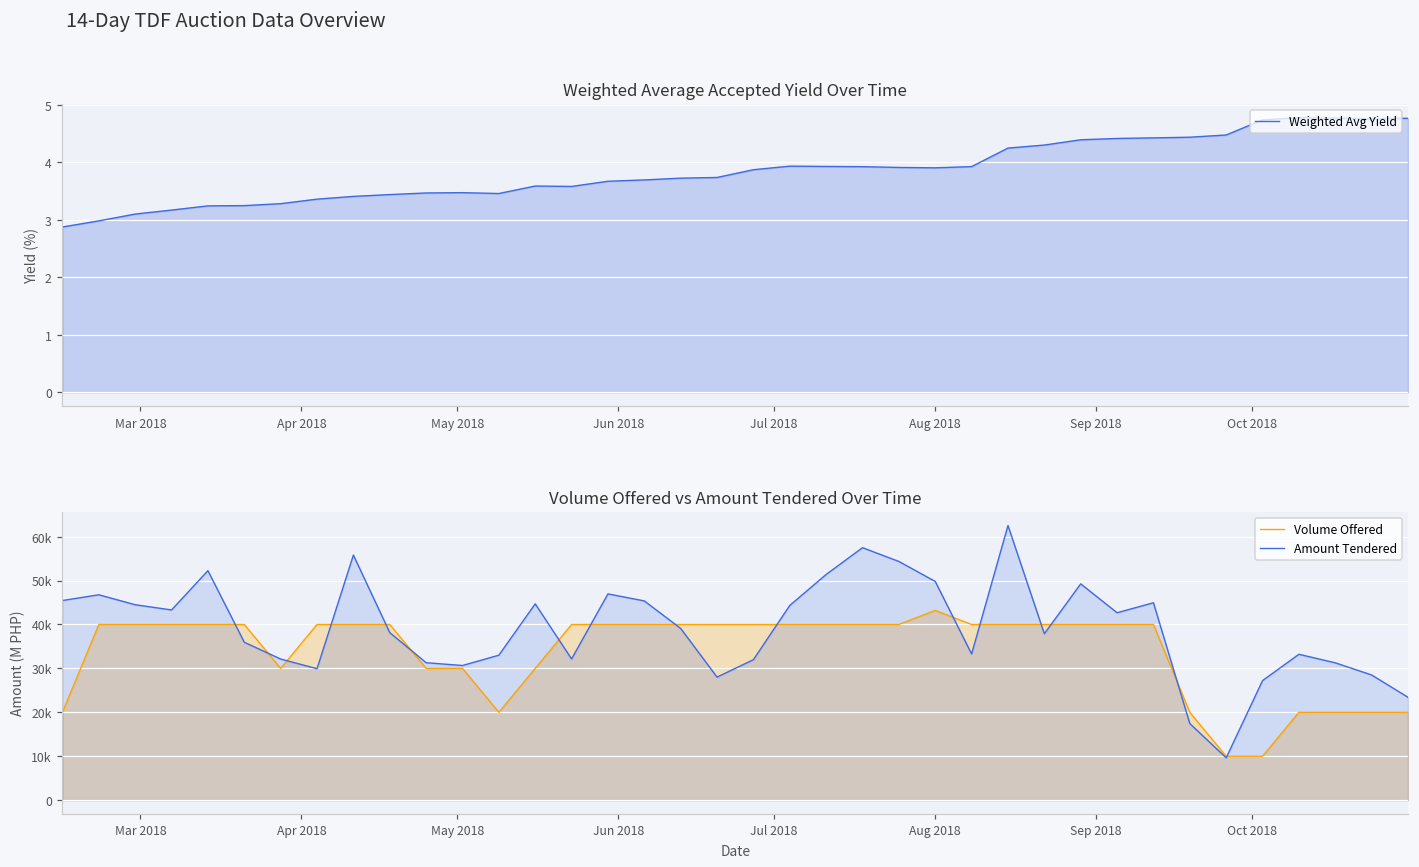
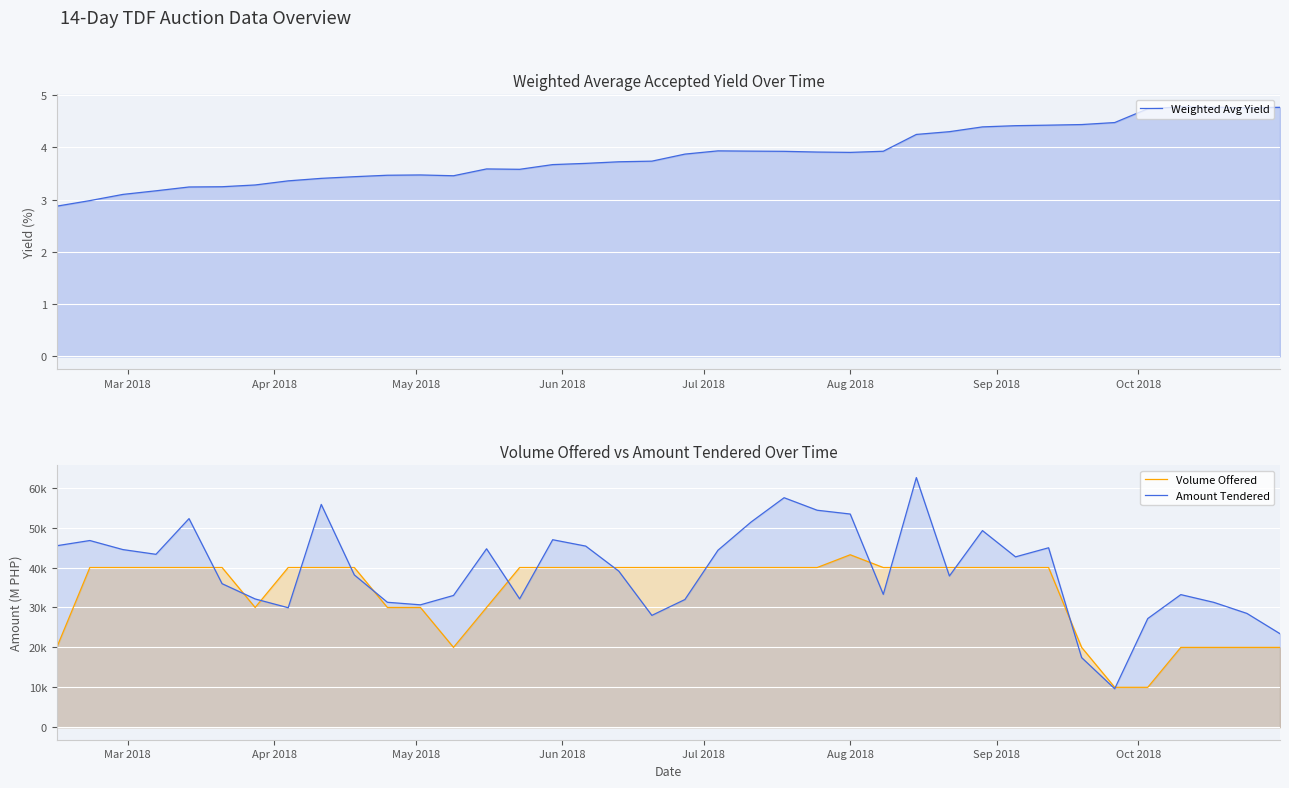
  {
    "Weighted Average Accepted Yield Over Time": {
      "Aug 2018": 3.9
    },
    "Volume Offered vs Amount Tendered Over Time": {
      "Volume Offered": {
        "Aug 2018": 43000
      },
      "Amount Tendered": {
-       "Aug 2018": 50000
+       "Aug 2018": 53000
      }
    }
  }
